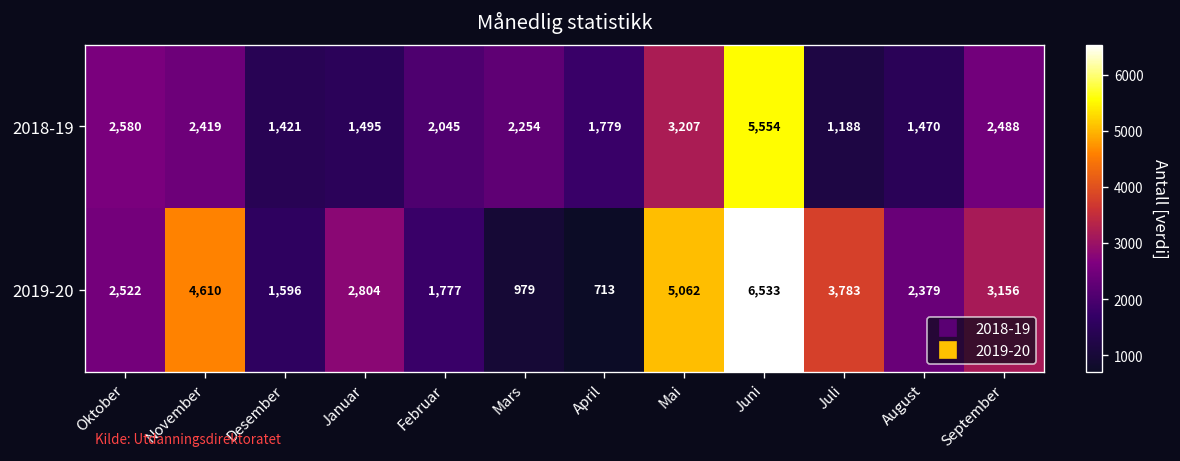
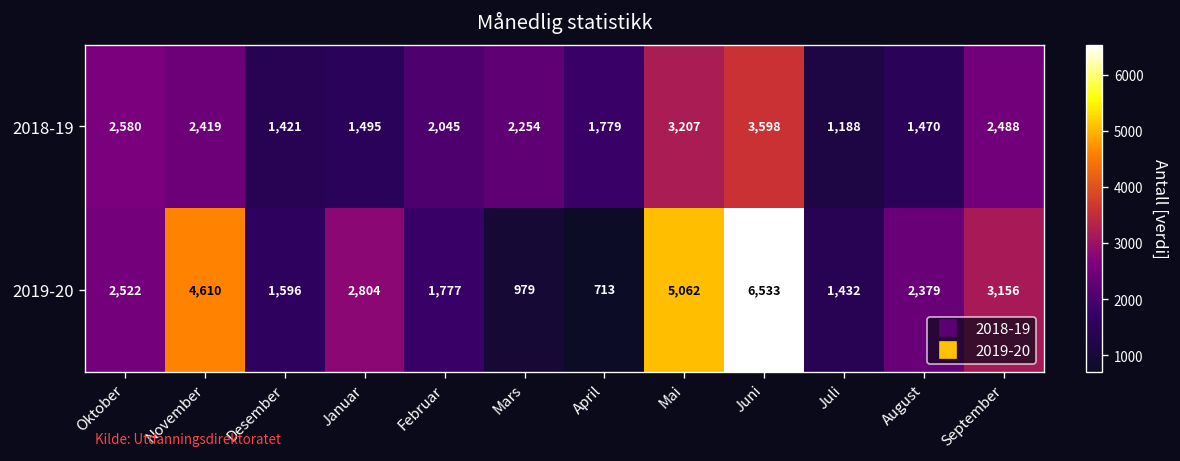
  {
    "2018-19": {
      "Oktober": "2,580",
      "November": "2,419",
      "Desember": "1,421",
      "Januar": "1,495",
      "Februar": "2,045",
      "Mars": "2,254",
      "April": "1,779",
      "Mai": "3,207",
-     "Juni": "5,554",
+     "Juni": "3,598",
      "Juli": "1,188",
      "August": "1,470",
      "September": "2,488"
    },
    "2019-20": {
      "Oktober": "2,522",
      "November": "4,610",
      "Desember": "1,596",
      "Januar": "2,804",
      "Februar": "1,777",
      "Mars": "979",
      "April": "713",
      "Mai": "5,062",
      "Juni": "6,533",
-     "Juli": "3,783",
+     "Juli": "1,432",
      "August": "2,379",
      "September": "3,156"
    }
  }
